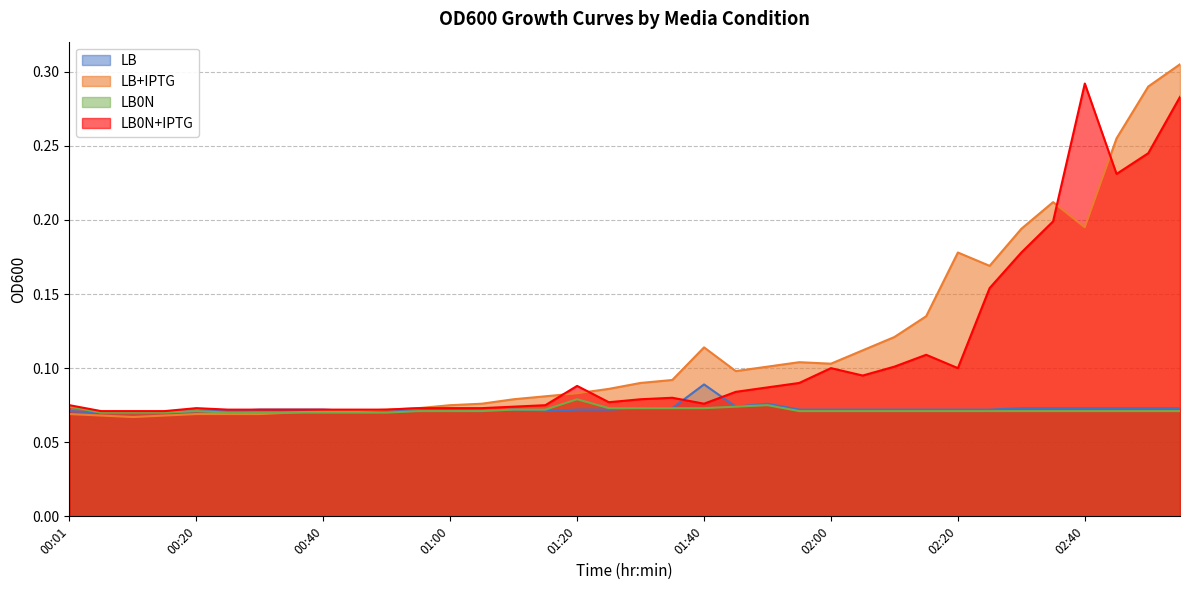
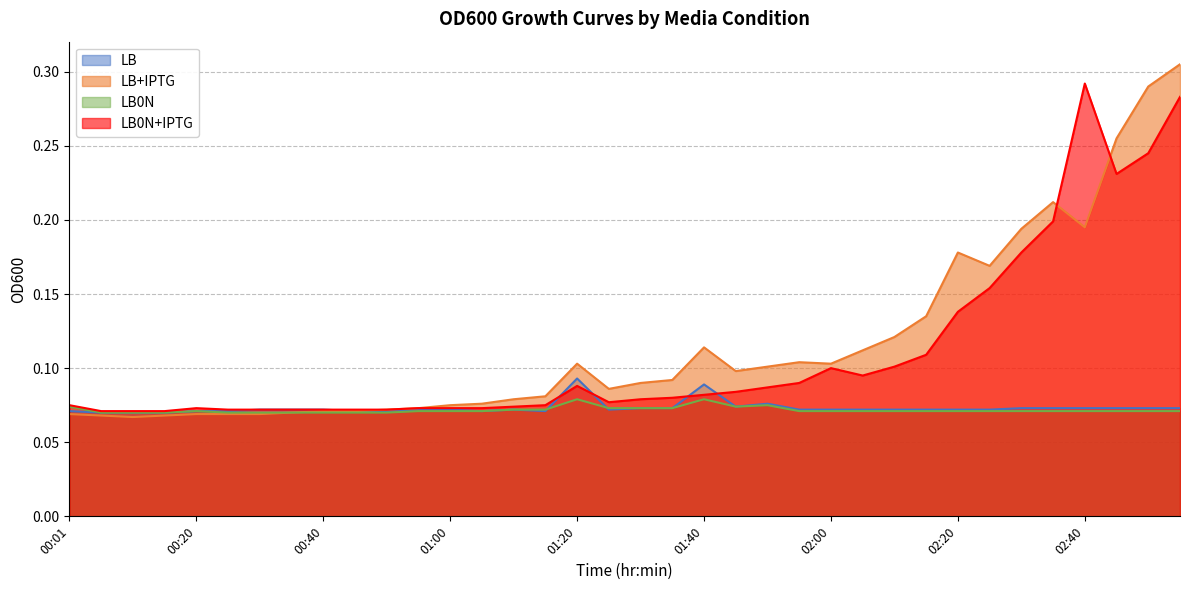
  {
    "LB": {
      "00:01": 0.071,
-     "01:20": 0.072,
+     "01:20": 0.093,
      "01:40": 0.089,
      "02:40": 0.073
    },
    "LB+IPTG": {
      "00:01": 0.069,
      "00:20": 0.069,
      "01:00": 0.075,
-     "01:20": 0.083,
+     "01:20": 0.103,
      "01:40": 0.114,
      "02:00": 0.103,
      "02:20": 0.178,
      "02:40": 0.195
    },
    "LB0N": {
      "01:20": 0.079,
-     "01:40": 0.073,
+     "01:40": 0.079,
      "02:40": 0.071
    },
    "LB0N+IPTG": {
      "00:20": 0.073,
      "01:20": 0.088,
-     "01:40": 0.076,
+     "01:40": 0.082,
      "02:00": 0.100,
-     "02:20": 0.100,
+     "02:20": 0.138,
      "02:40": 0.292
    }
  }
